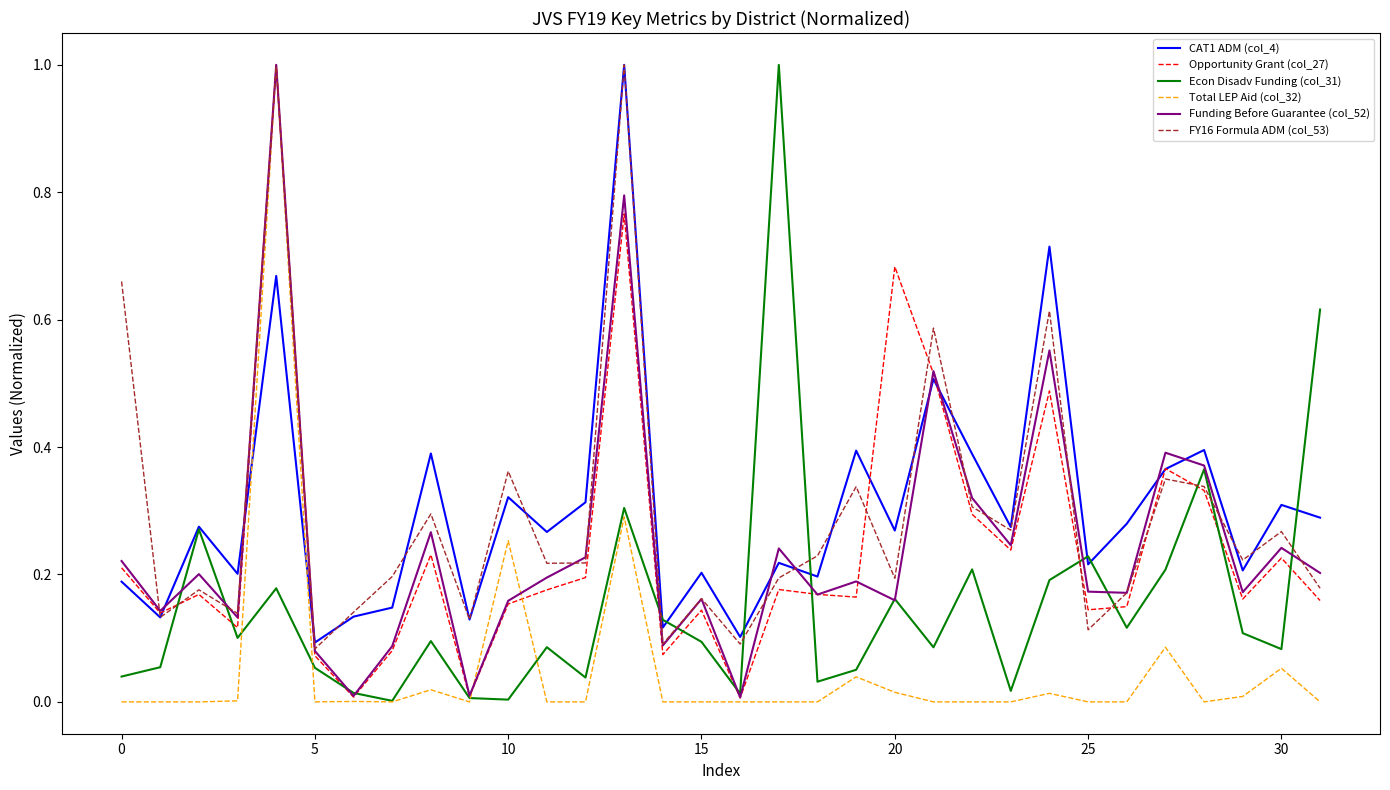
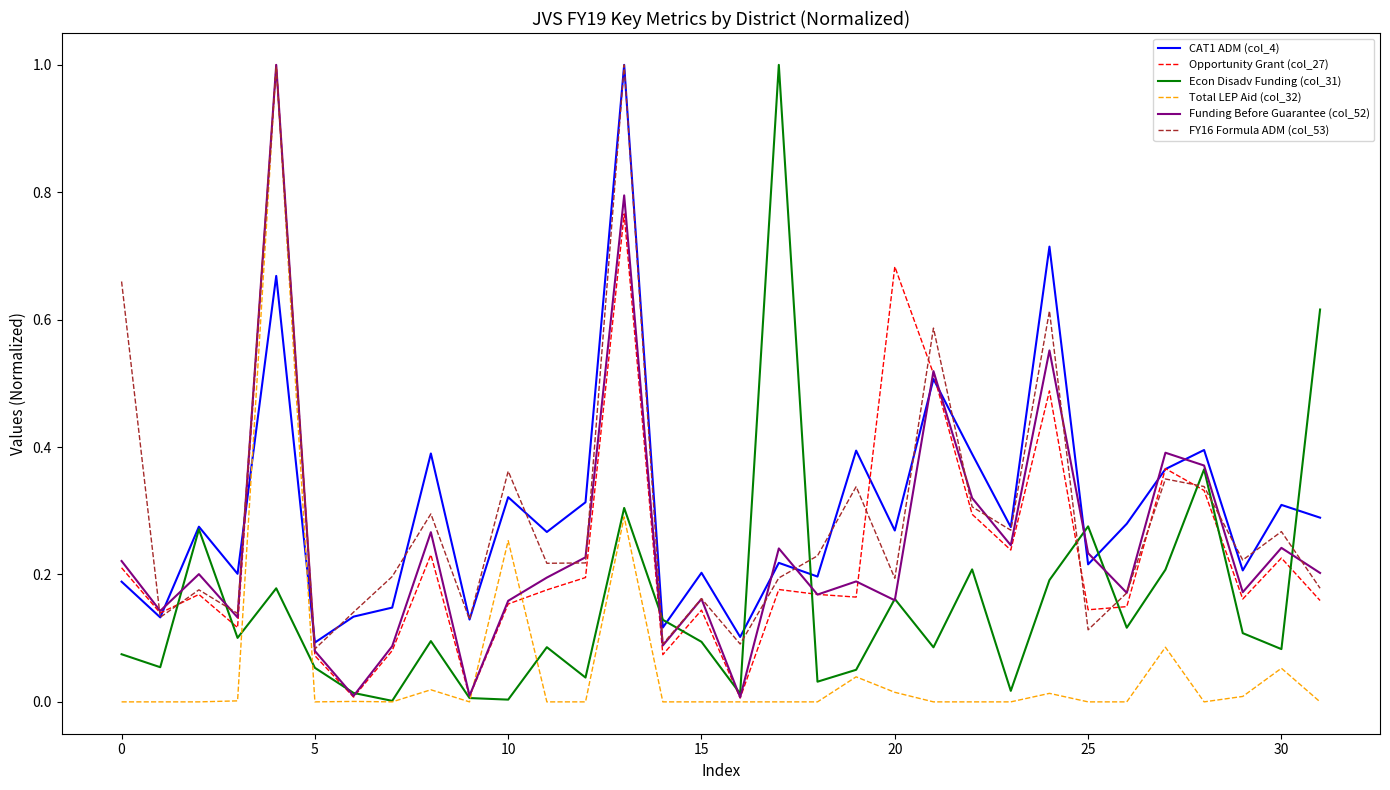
  {
    "CAT1 ADM (col_4)": {
      "0": 0.19,
      "5": 0.09,
      "10": 0.32,
      "15": 0.20,
      "20": 0.27,
      "25": 0.22,
      "30": 0.31
    },
    "Opportunity Grant (col_27)": {
      "0": 0.21,
      "5": 0.07,
      "10": 0.15,
      "15": 0.14,
      "20": 0.68,
      "25": 0.14,
      "30": 0.23
    },
    "Econ Disadv Funding (col_31)": {
-     "0": 0.04,
+     "0": 0.07,
      "5": 0.05,
      "10": 0.00,
      "15": 0.09,
-     "25": 0.23,
+     "25": 0.28,
      "30": 0.08
    },
    "Total LEP Aid (col_32)": {
      "0": 0.00,
      "5": 0.00,
      "10": 0.25,
      "15": 0.00,
      "20": 0.02,
      "25": 0.00,
      "30": 0.05
    },
    "Funding Before Guarantee (col_52)": {
      "0": 0.22,
      "10": 0.16,
-     "25": 0.17,
+     "25": 0.23,
      "30": 0.24
    },
    "FY16 Formula ADM (col_53)": {
      "0": 0.66,
      "10": 0.36,
      "20": 0.19,
      "25": 0.11,
      "30": 0.27
    }
  }
